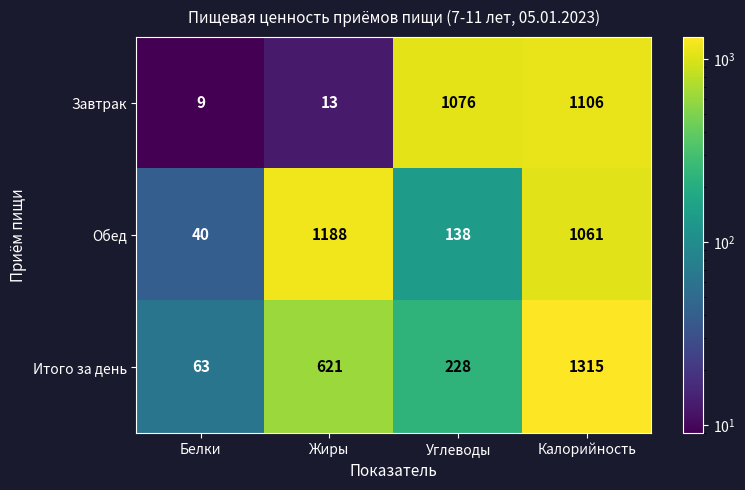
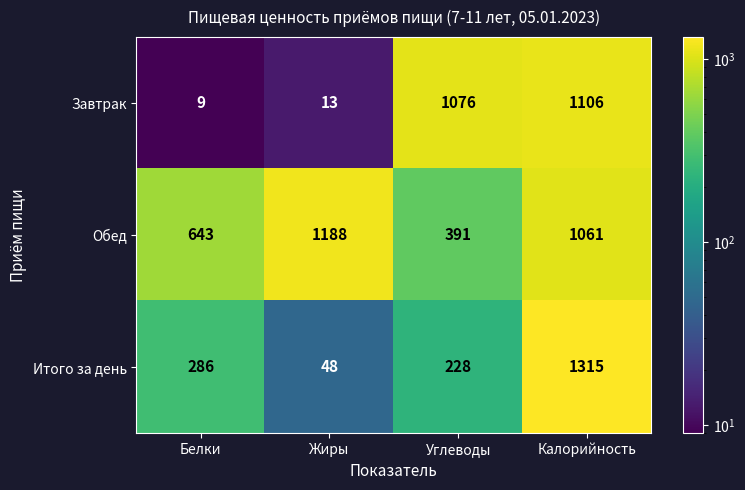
  {
    "Завтрак": {
      "Белки": 9,
      "Жиры": 13,
      "Углеводы": 1076,
      "Калорийность": 1106
    },
    "Обед": {
-     "Белки": 40,
+     "Белки": 643,
      "Жиры": 1188,
-     "Углеводы": 138,
+     "Углеводы": 391,
      "Калорийность": 1061
    },
    "Итого за день": {
-     "Белки": 63,
-     "Жиры": 621,
+     "Белки": 286,
+     "Жиры": 48,
      "Углеводы": 228,
      "Калорийность": 1315
    }
  }
